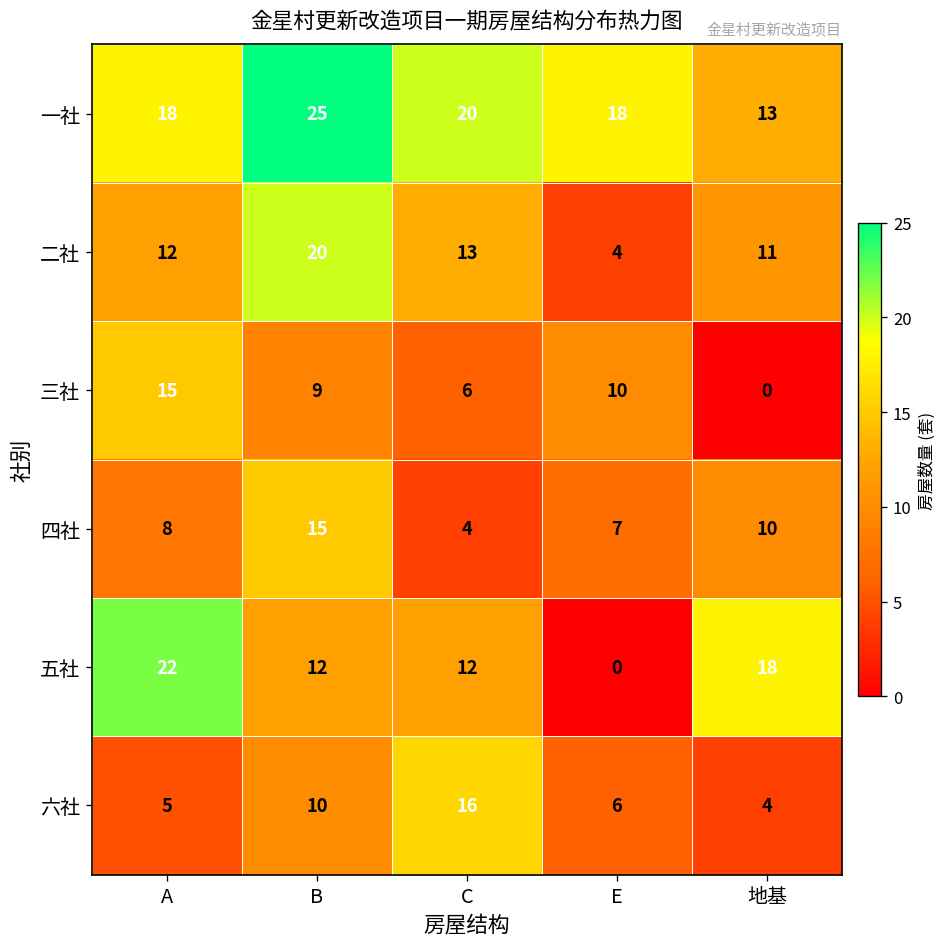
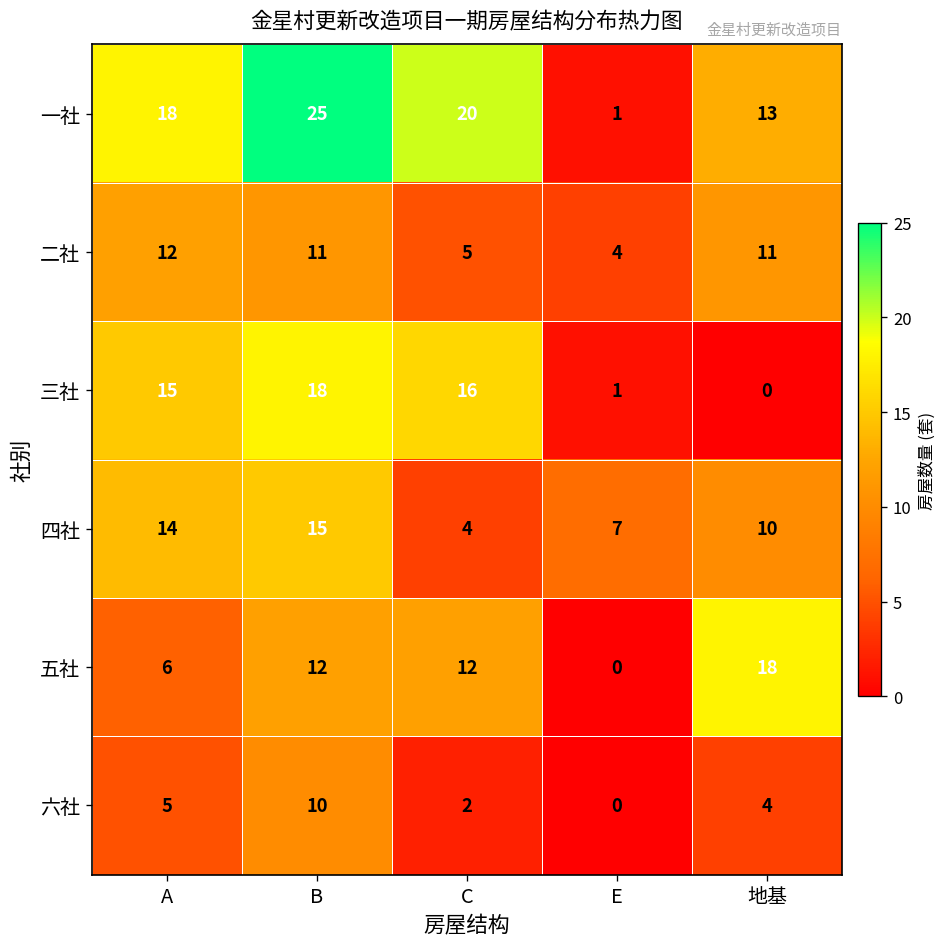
  {
    "一社": {
      "A": 18,
      "B": 25,
      "C": 20,
-     "E": 18,
+     "E": 1,
      "地基": 13
    },
    "二社": {
      "A": 12,
-     "B": 20,
-     "C": 13,
+     "B": 11,
+     "C": 5,
      "E": 4,
      "地基": 11
    },
    "三社": {
      "A": 15,
-     "B": 9,
-     "C": 6,
-     "E": 10,
+     "B": 18,
+     "C": 16,
+     "E": 1,
      "地基": 0
    },
    "四社": {
-     "A": 8,
+     "A": 14,
      "B": 15,
      "C": 4,
      "E": 7,
      "地基": 10
    },
    "五社": {
-     "A": 22,
+     "A": 6,
      "B": 12,
      "C": 12,
      "E": 0,
      "地基": 18
    },
    "六社": {
      "A": 5,
      "B": 10,
-     "C": 16,
-     "E": 6,
+     "C": 2,
+     "E": 0,
      "地基": 4
    }
  }
